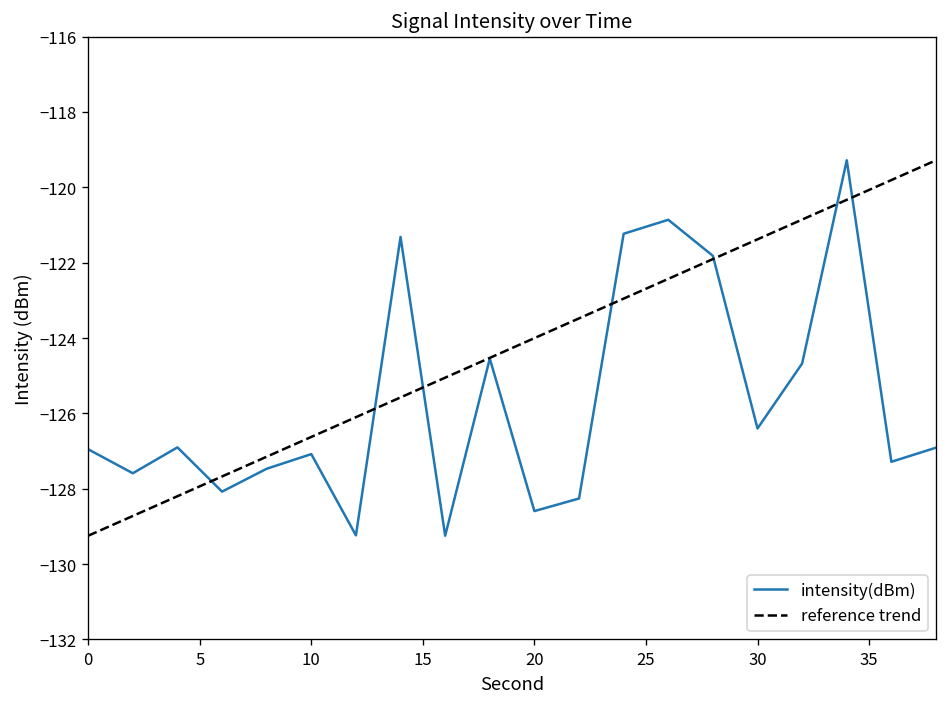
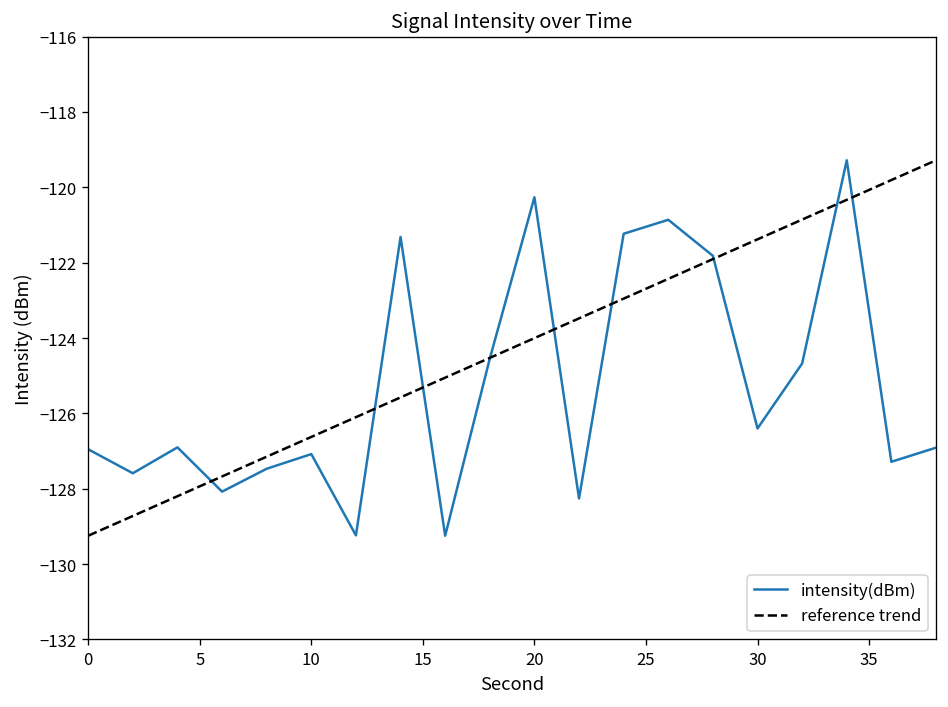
  {
    "intensity(dBm)": {
      "0": -127.0,
      "10": -127.1,
-     "20": -128.6,
+     "20": -120.3,
      "30": -126.4
    },
    "reference trend": {
      "0": -129.2
    }
  }
